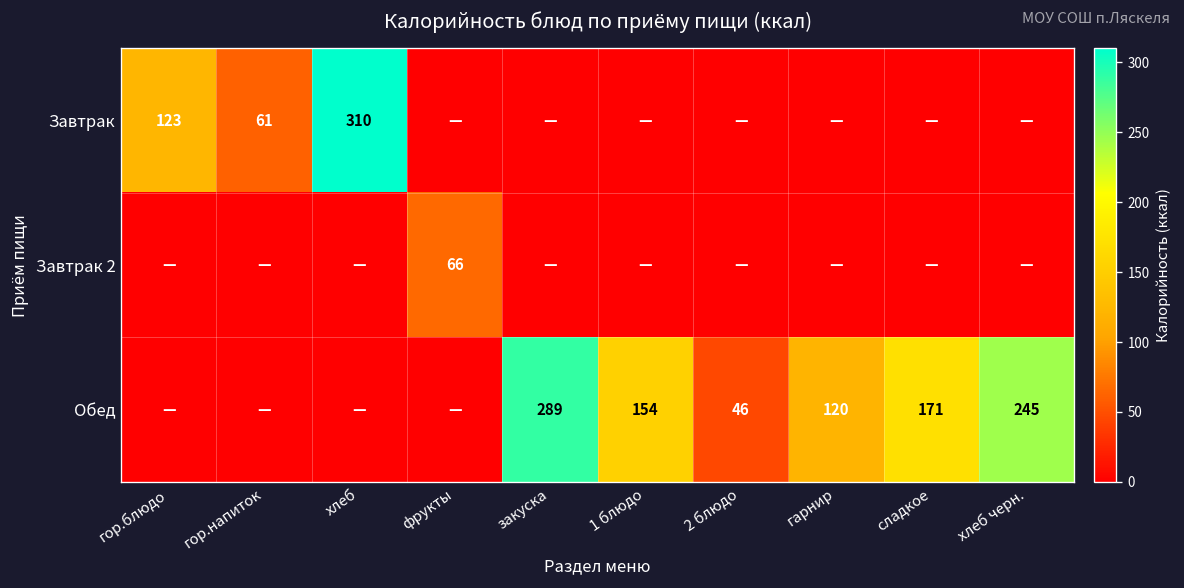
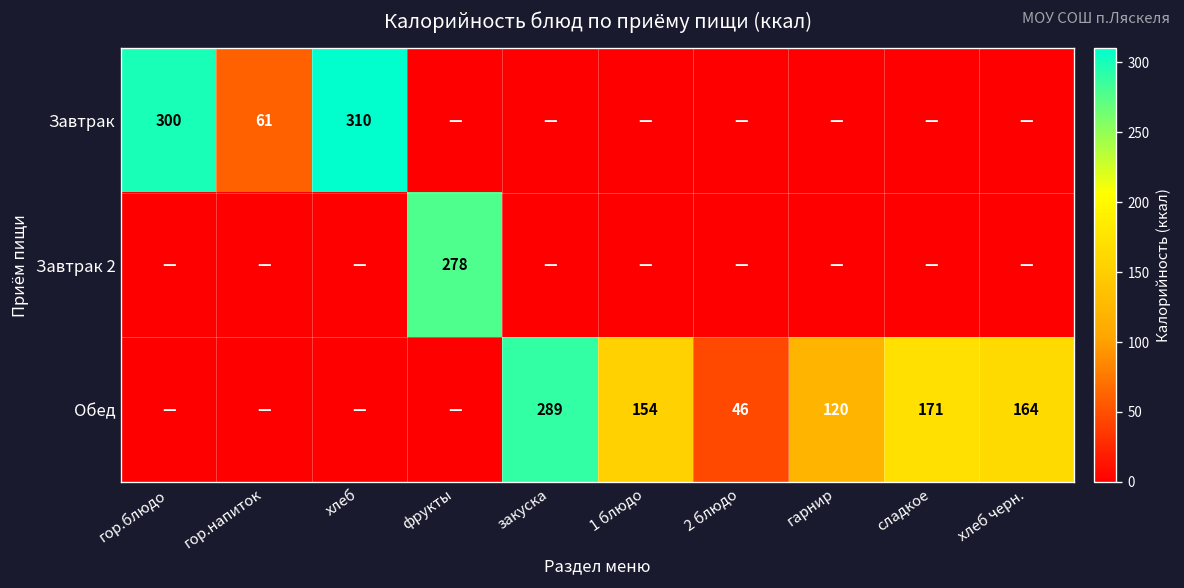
  {
    "Завтрак": {
-     "гор.блюдо": 123,
+     "гор.блюдо": 300,
      "гор.напиток": 61,
      "хлеб": 310
    },
    "Завтрак 2": {
-     "фрукты": 66
+     "фрукты": 278
    },
    "Обед": {
      "закуска": 289,
      "1 блюдо": 154,
      "2 блюдо": 46,
      "гарнир": 120,
      "сладкое": 171,
-     "хлеб черн.": 245
+     "хлеб черн.": 164
    }
  }
